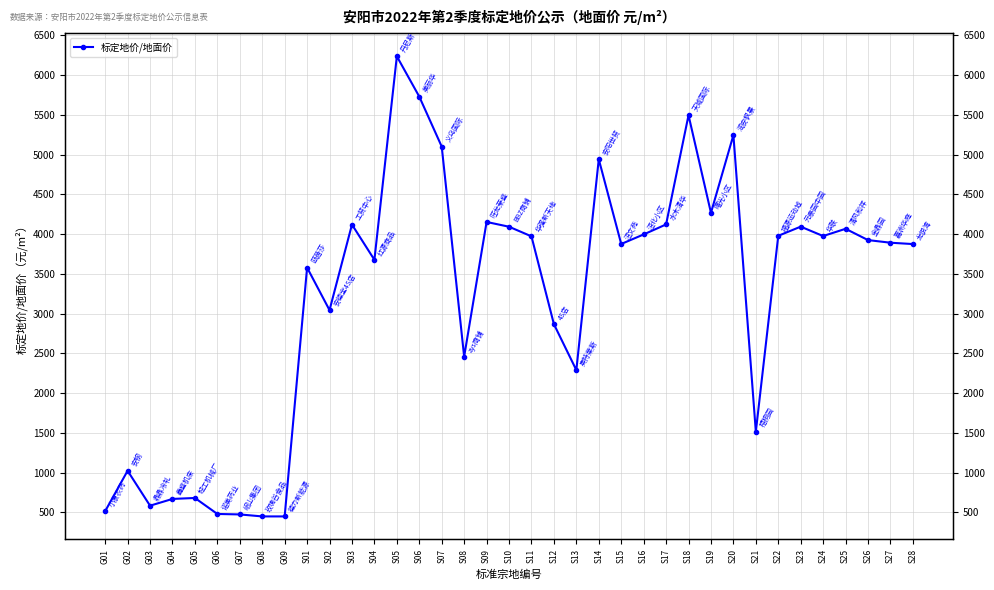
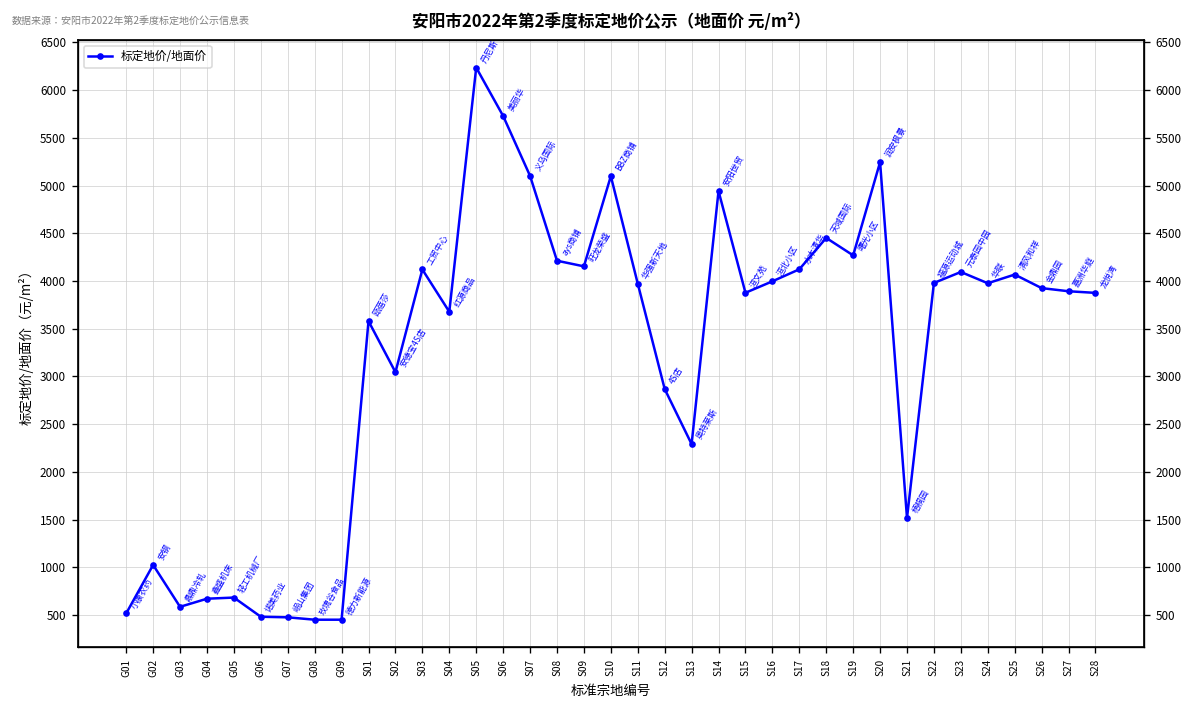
  {
    "G01": 500,
    "G02": 1000,
    "G03": 600,
    "G04": 700,
    "G05": 700,
    "G06": 500,
    "G07": 500,
    "G08": 500,
    "G09": 500,
    "S01": 3600,
    "S02": 3000,
    "S03": 4100,
    "S04": 3700,
    "S05": 6200,
    "S06": 5700,
    "S07": 5100,
-   "S08": 2500,
+   "S08": 4200,
    "S09": 4200,
-   "S10": 4100,
+   "S10": 5100,
    "S11": 4000,
    "S13": 2300,
    "S14": 4900,
    "S15": 3900,
    "S16": 4000,
    "S17": 4100,
-   "S18": 5500,
+   "S18": 4500,
    "S19": 4300,
    "S20": 5200,
    "S21": 1500,
    "S22": 4000,
    "S23": 4100,
    "S24": 4000,
    "S25": 4100,
    "S26": 3900,
    "S27": 3900,
    "S28": 3900
  }
